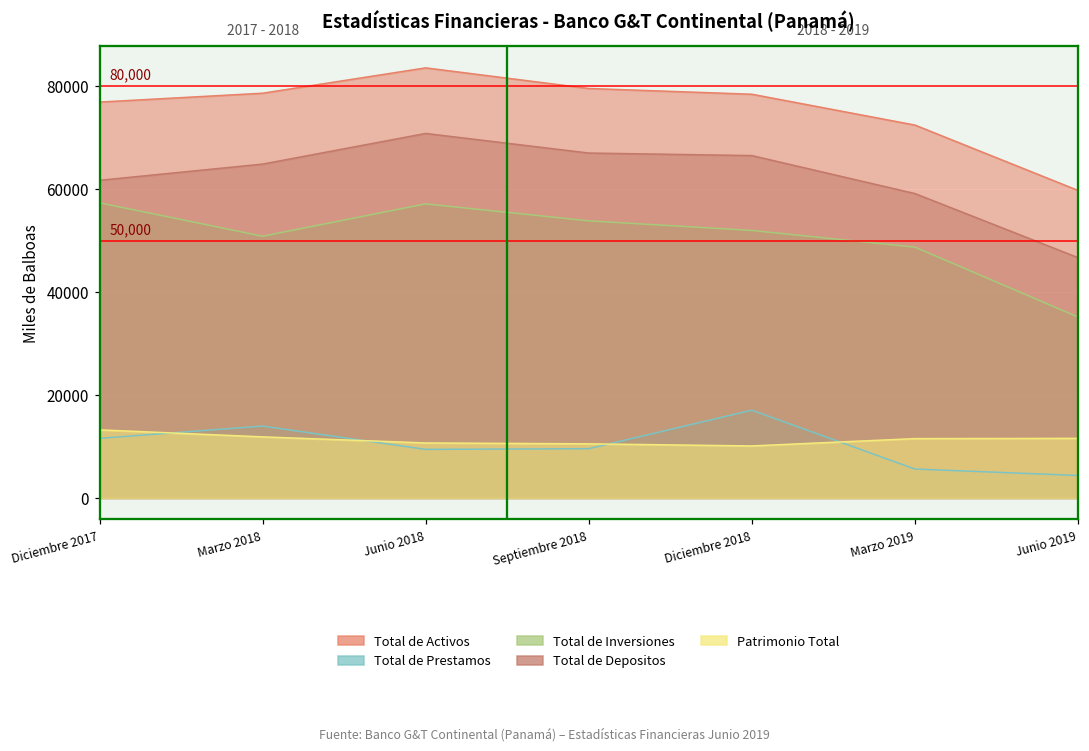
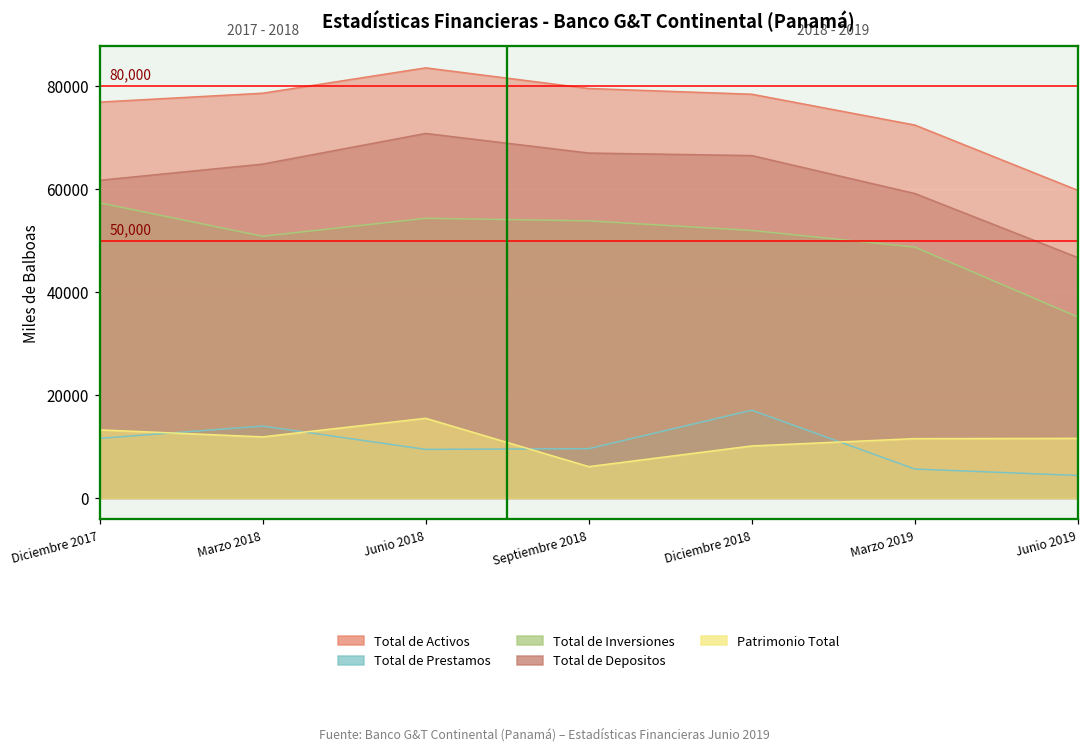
  {
    "Total de Prestamos": {
      "Diciembre 2017": 12000,
      "Marzo 2018": 14000,
      "Junio 2018": 9000,
      "Septiembre 2018": 10000,
      "Diciembre 2018": 17000,
      "Marzo 2019": 6000,
      "Junio 2019": 4000
    },
    "Total de Inversiones": {
      "Marzo 2018": 51000,
-     "Junio 2018": 57000,
+     "Junio 2018": 54000,
      "Septiembre 2018": 54000,
      "Diciembre 2018": 52000,
      "Marzo 2019": 49000,
      "Junio 2019": 35000
    },
    "Patrimonio Total": {
      "Diciembre 2017": 13000,
      "Marzo 2018": 12000,
-     "Junio 2018": 11000,
-     "Septiembre 2018": 11000,
+     "Junio 2018": 15000,
+     "Septiembre 2018": 6000,
      "Diciembre 2018": 10000,
      "Marzo 2019": 12000,
      "Junio 2019": 12000
    }
  }
